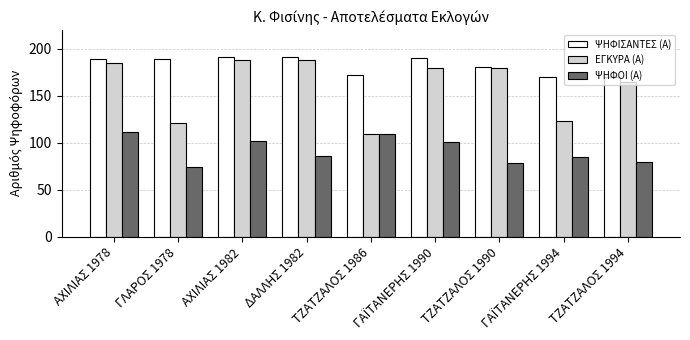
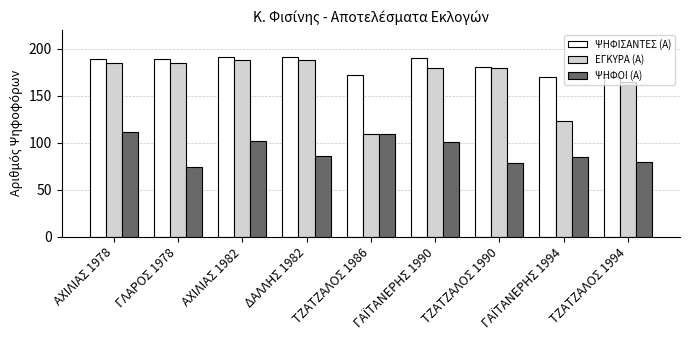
  {
    "ΨΗΦΙΣΑΝΤΕΣ (Α)": {
      "ΑΧΙΛΙΑΣ 1978": 190,
      "ΓΛΑΡΟΣ 1978": 190,
      "ΑΧΙΛΙΑΣ 1982": 190,
      "ΔΑΛΛΗΣ 1982": 190,
      "ΤΖΑΤΖΑΛΟΣ 1986": 170,
      "ΓΑΪΤΑΝΕΡΗΣ 1990": 190,
      "ΤΖΑΤΖΑΛΟΣ 1990": 180,
      "ΓΑΪΤΑΝΕΡΗΣ 1994": 170
    },
    "ΕΓΚΥΡΑ (Α)": {
      "ΑΧΙΛΙΑΣ 1978": 190,
-     "ΓΛΑΡΟΣ 1978": 120,
+     "ΓΛΑΡΟΣ 1978": 190,
      "ΑΧΙΛΙΑΣ 1982": 190,
      "ΔΑΛΛΗΣ 1982": 190,
      "ΤΖΑΤΖΑΛΟΣ 1986": 110,
      "ΓΑΪΤΑΝΕΡΗΣ 1990": 180,
      "ΤΖΑΤΖΑΛΟΣ 1990": 180,
      "ΓΑΪΤΑΝΕΡΗΣ 1994": 120
    },
    "ΨΗΦΟΙ (Α)": {
      "ΑΧΙΛΙΑΣ 1978": 110,
      "ΓΛΑΡΟΣ 1978": 70,
      "ΑΧΙΛΙΑΣ 1982": 100,
      "ΔΑΛΛΗΣ 1982": 90,
      "ΤΖΑΤΖΑΛΟΣ 1986": 110,
      "ΓΑΪΤΑΝΕΡΗΣ 1990": 100,
      "ΤΖΑΤΖΑΛΟΣ 1990": 80,
      "ΓΑΪΤΑΝΕΡΗΣ 1994": 90,
      "ΤΖΑΤΖΑΛΟΣ 1994": 80
    }
  }
